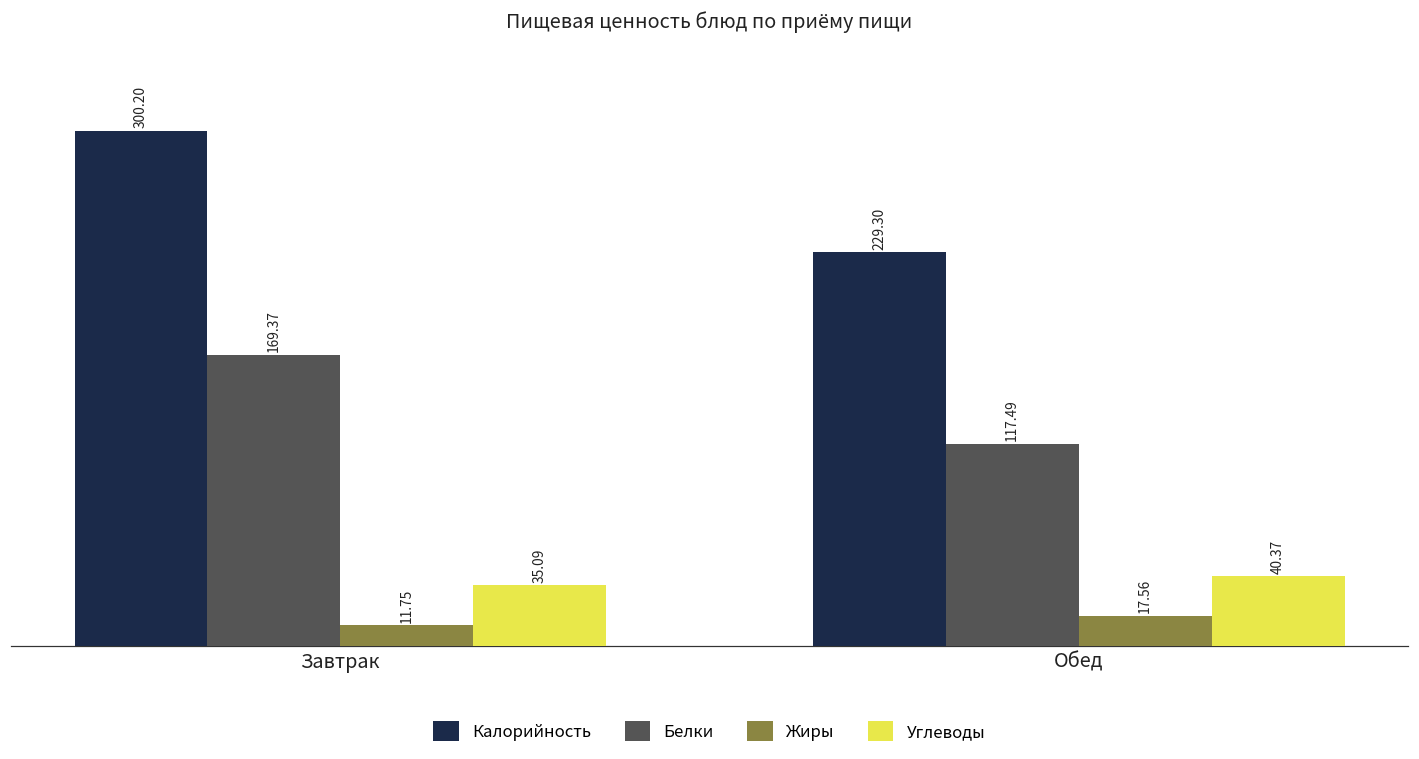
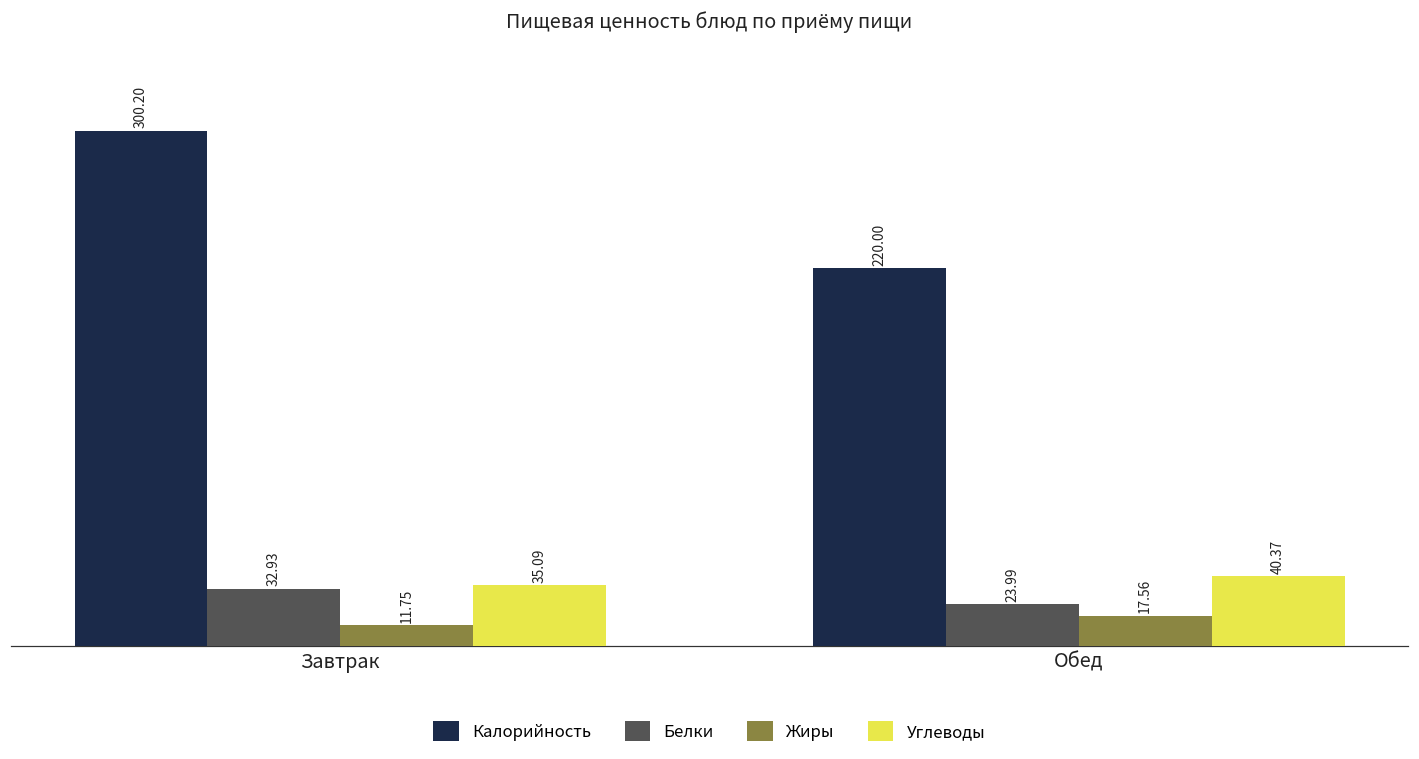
  {
    "Калорийность": {
      "Завтрак": 300.20,
-     "Обед": 229.30
+     "Обед": 220.00
    },
    "Белки": {
-     "Завтрак": 169.37,
-     "Обед": 117.49
+     "Завтрак": 32.93,
+     "Обед": 23.99
    },
    "Жиры": {
      "Завтрак": 11.75,
      "Обед": 17.56
    },
    "Углеводы": {
      "Завтрак": 35.09,
      "Обед": 40.37
    }
  }
